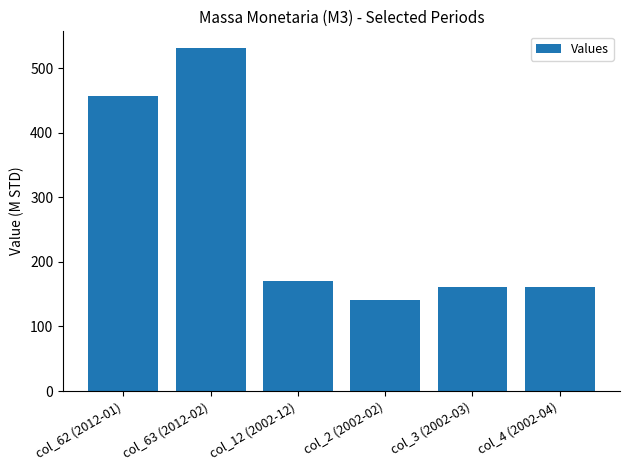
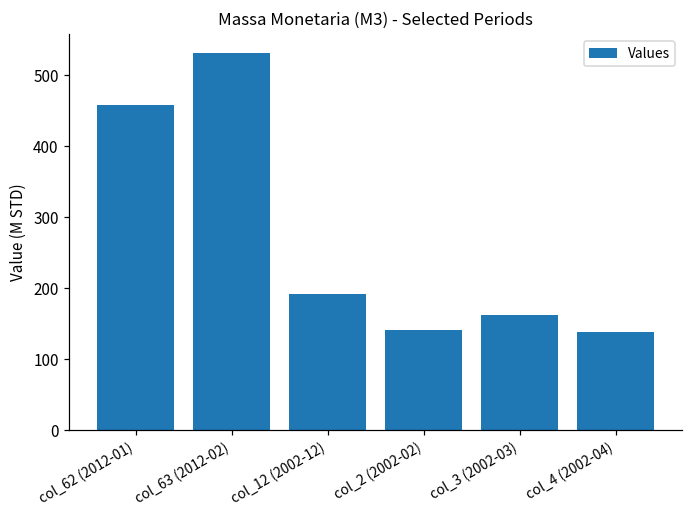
  {
    "col_62 (2012-01)": 460,
    "col_63 (2012-02)": 530,
-   "col_12 (2002-12)": 170,
+   "col_12 (2002-12)": 190,
    "col_2 (2002-02)": 140,
    "col_3 (2002-03)": 160,
-   "col_4 (2002-04)": 160
+   "col_4 (2002-04)": 140
  }
